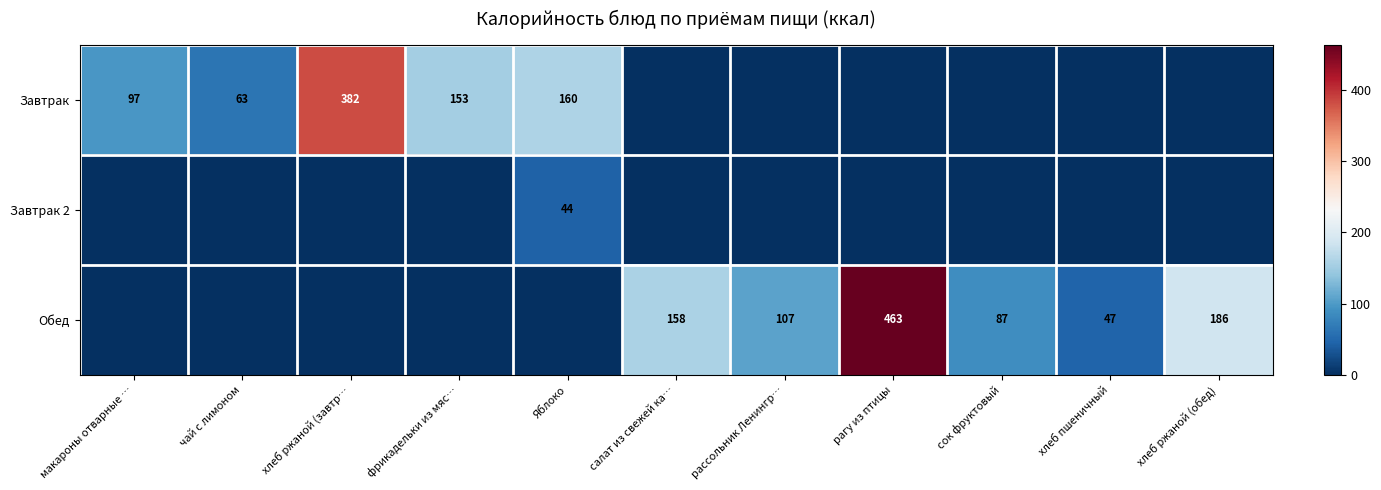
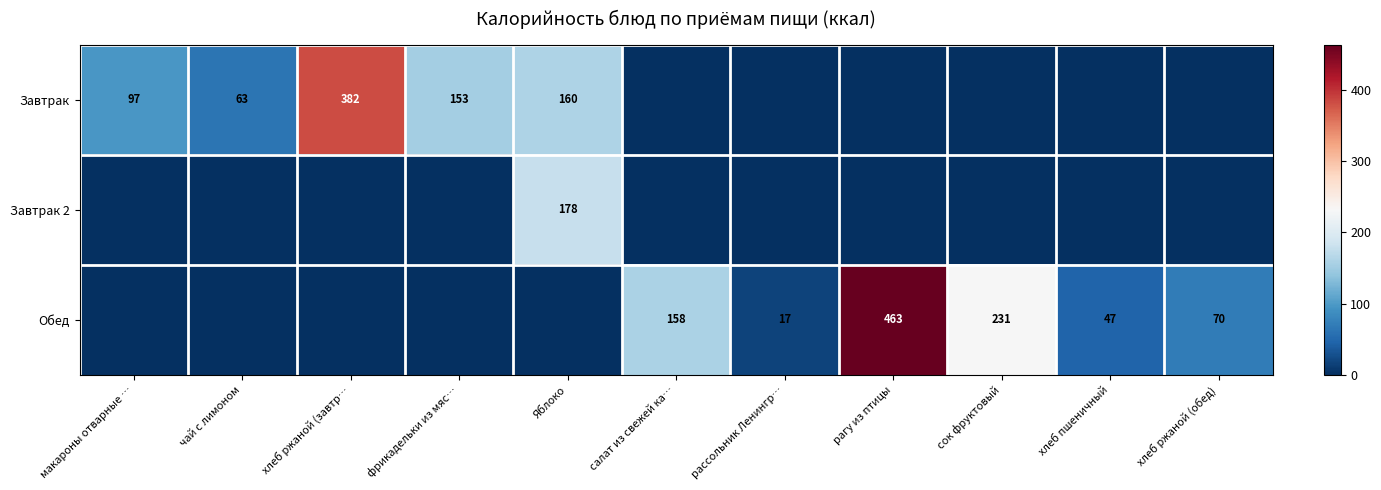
  {
    "Завтрак": {
      "макароны отварные …": 97,
      "чай с лимоном": 63,
      "хлеб ржаной (завтр…": 382,
      "фрикадельки из мяс…": 153,
      "Яблоко": 160
    },
    "Завтрак 2": {
-     "Яблоко": 44
+     "Яблоко": 178
    },
    "Обед": {
      "салат из свежей ка…": 158,
-     "рассольник Ленингр…": 107,
+     "рассольник Ленингр…": 17,
      "рагу из птицы": 463,
-     "сок фруктовый": 87,
+     "сок фруктовый": 231,
      "хлеб пшеничный": 47,
-     "хлеб ржаной (обед)": 186
+     "хлеб ржаной (обед)": 70
    }
  }
